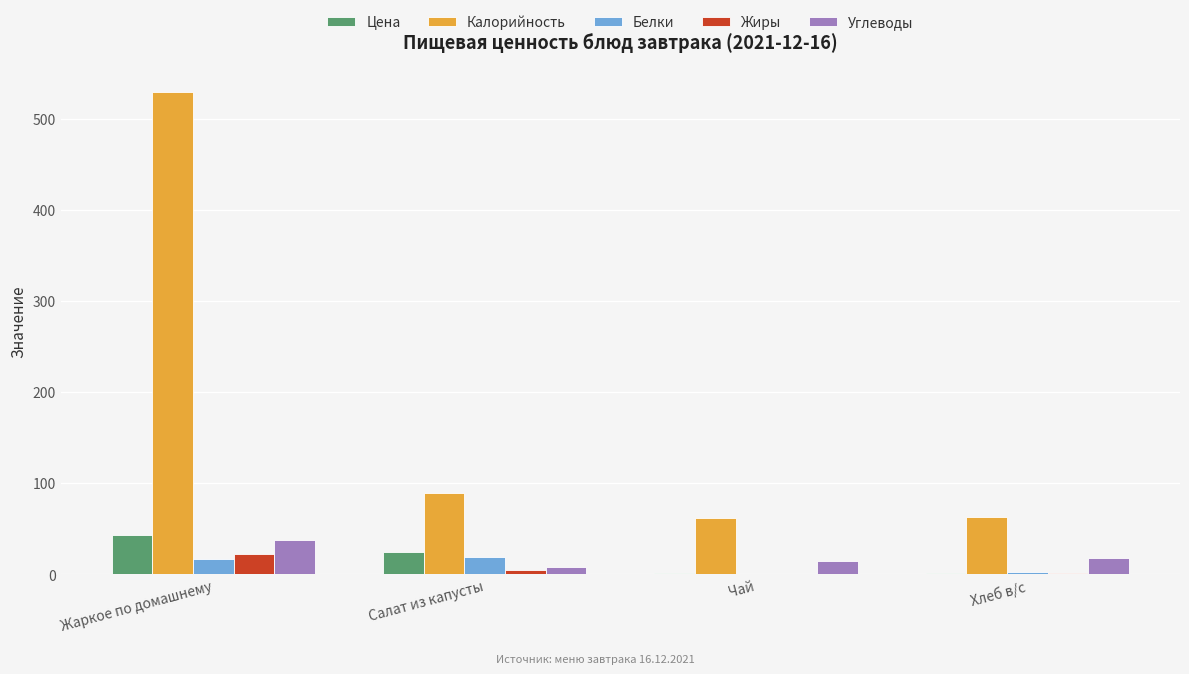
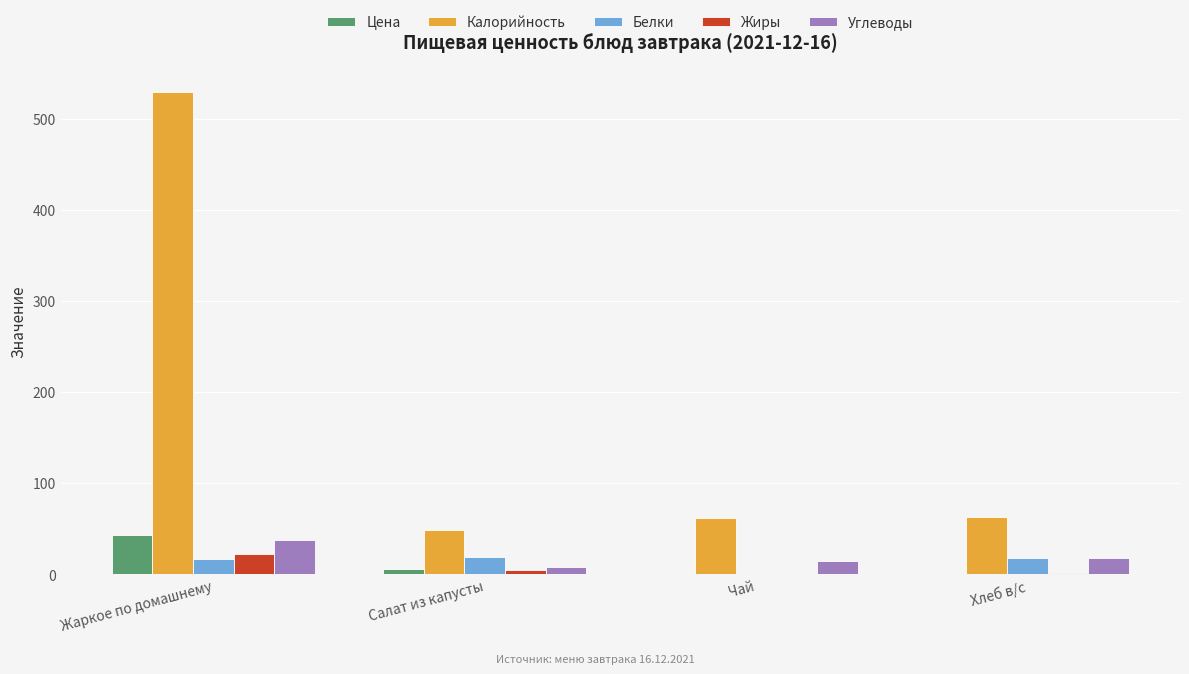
  {
    "Цена": {
      "Жаркое по домашнему": 40,
-     "Салат из капусты": 20
+     "Салат из капусты": 10
    },
    "Калорийность": {
      "Жаркое по домашнему": 530,
-     "Салат из капусты": 90,
+     "Салат из капусты": 50,
      "Чай": 60,
      "Хлеб в/с": 60
    },
    "Белки": {
      "Жаркое по домашнему": 20,
      "Салат из капусты": 20,
-     "Хлеб в/с": 0
+     "Хлеб в/с": 20
    },
    "Жиры": {
      "Жаркое по домашнему": 20,
      "Салат из капусты": 10
    },
    "Углеводы": {
      "Жаркое по домашнему": 40,
      "Салат из капусты": 10,
      "Чай": 20,
      "Хлеб в/с": 20
    }
  }
